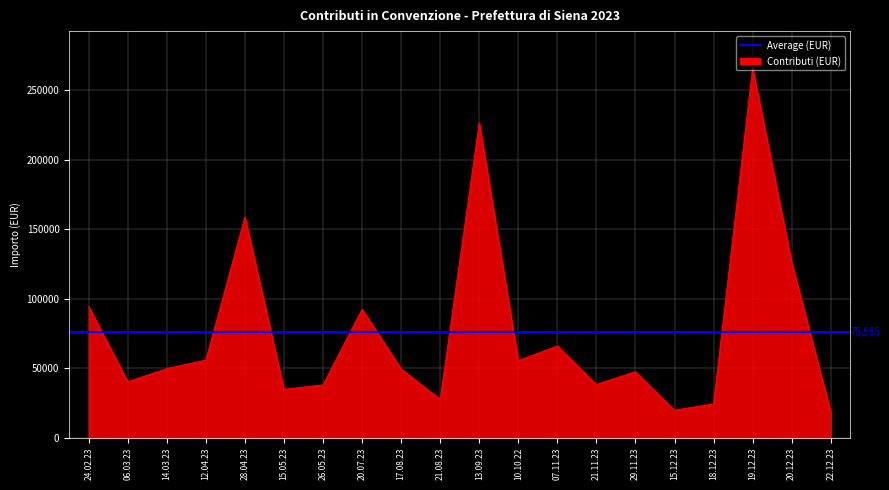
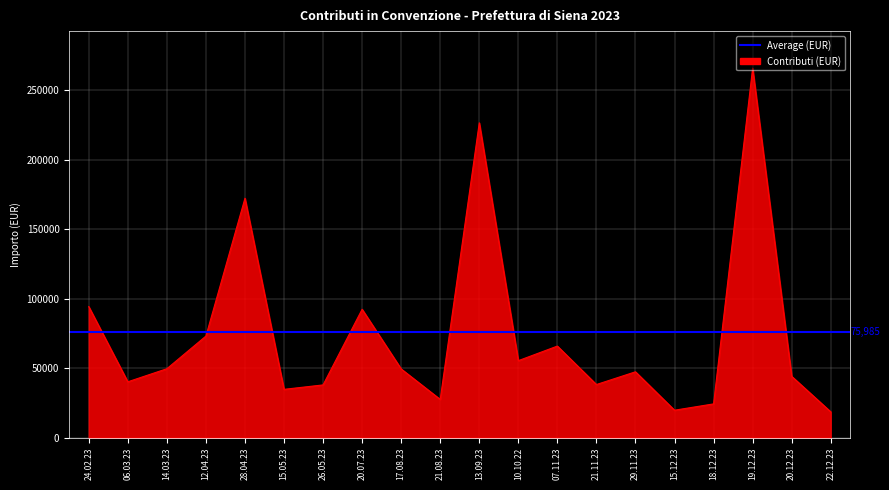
  {
    "24.02.23": 94000,
    "06.03.23": 40000,
    "14.03.23": 50000,
-   "12.04.23": 56000,
-   "28.04.23": 159000,
+   "12.04.23": 73000,
+   "28.04.23": 172000,
    "15.05.23": 35000,
    "26.05.23": 38000,
    "20.07.23": 92000,
    "17.08.23": 50000,
    "21.08.23": 28000,
    "13.09.23": 227000,
    "10.10.22": 55000,
    "07.11.23": 66000,
    "21.11.23": 38000,
    "29.11.23": 47000,
    "15.12.23": 20000,
    "18.12.23": 24000,
-   "20.12.23": 126000,
+   "20.12.23": 44000,
    "22.12.23": 19000
  }
